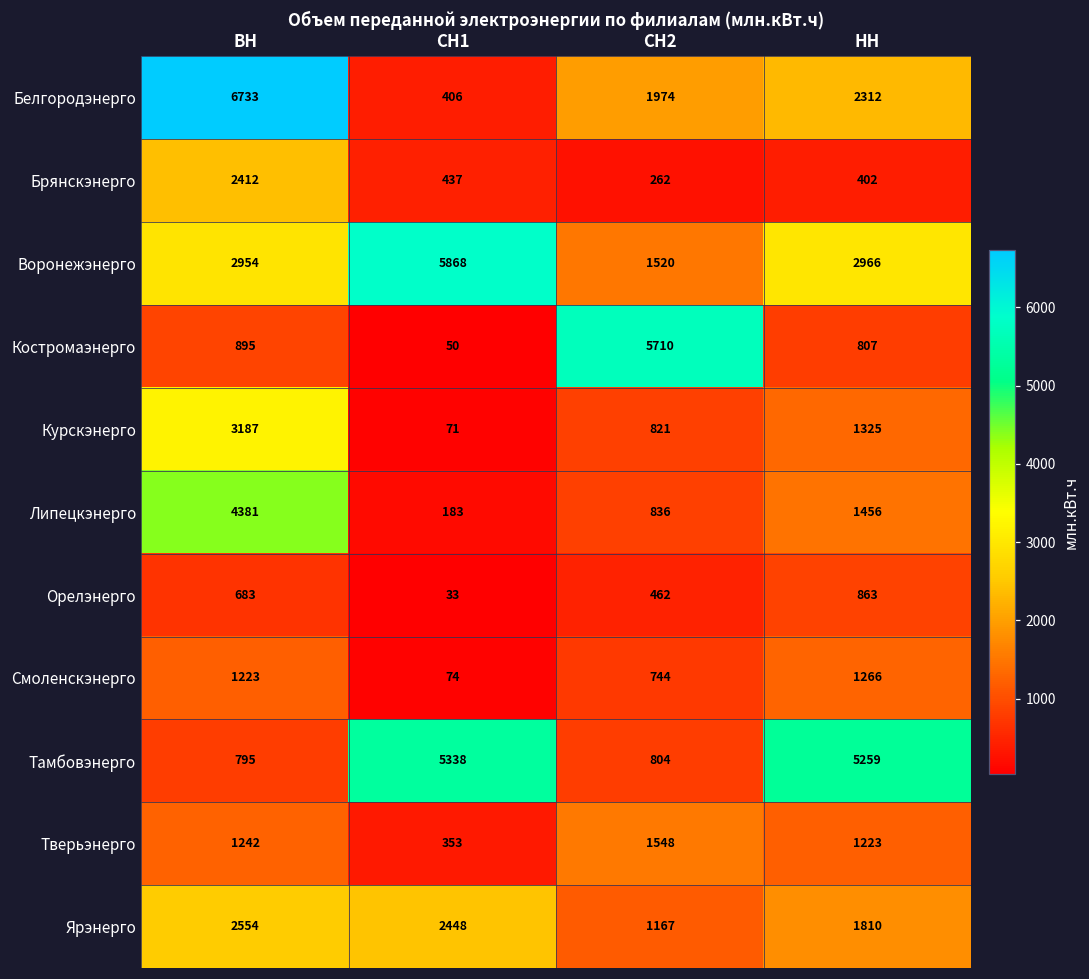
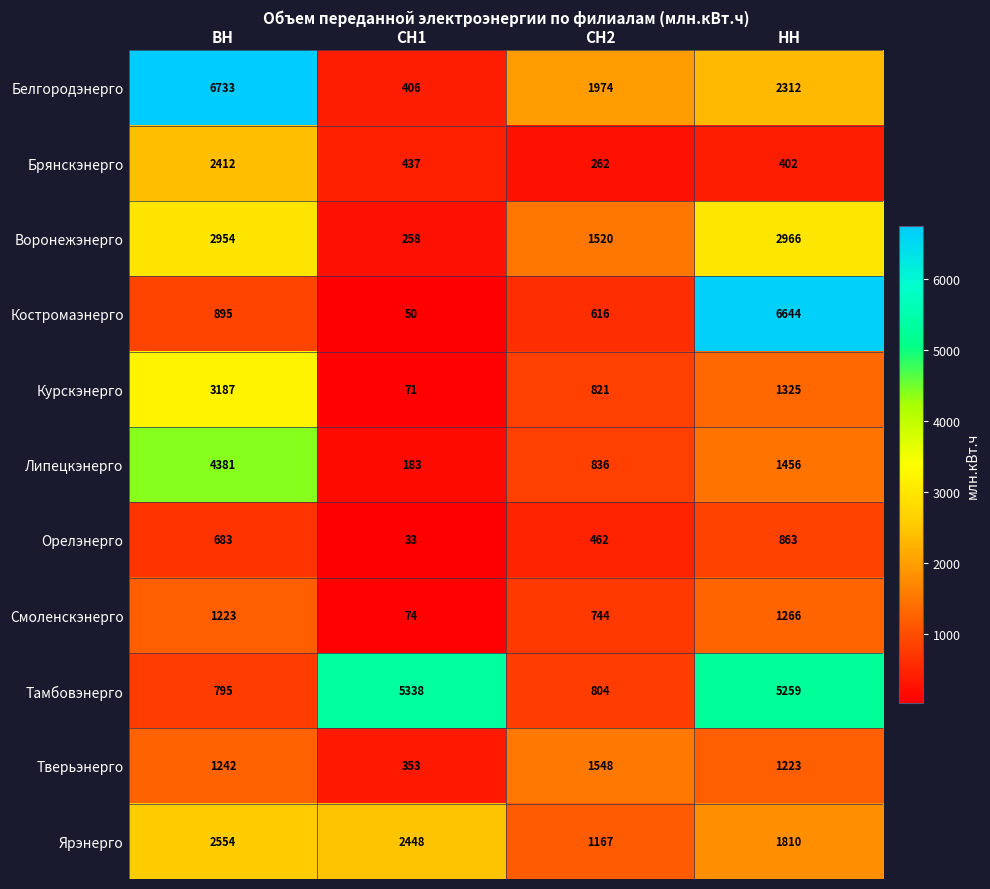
  {
    "Белгородэнерго": {
      "ВН": 6733,
      "СН1": 406,
      "СН2": 1974,
      "НН": 2312
    },
    "Брянскэнерго": {
      "ВН": 2412,
      "СН1": 437,
      "СН2": 262,
      "НН": 402
    },
    "Воронежэнерго": {
      "ВН": 2954,
-     "СН1": 5868,
+     "СН1": 258,
      "СН2": 1520,
      "НН": 2966
    },
    "Костромаэнерго": {
      "ВН": 895,
      "СН1": 50,
-     "СН2": 5710,
-     "НН": 807
+     "СН2": 616,
+     "НН": 6644
    },
    "Курскэнерго": {
      "ВН": 3187,
      "СН1": 71,
      "СН2": 821,
      "НН": 1325
    },
    "Липецкэнерго": {
      "ВН": 4381,
      "СН1": 183,
      "СН2": 836,
      "НН": 1456
    },
    "Орелэнерго": {
      "ВН": 683,
      "СН1": 33,
      "СН2": 462,
      "НН": 863
    },
    "Смоленскэнерго": {
      "ВН": 1223,
      "СН1": 74,
      "СН2": 744,
      "НН": 1266
    },
    "Тамбовэнерго": {
      "ВН": 795,
      "СН1": 5338,
      "СН2": 804,
      "НН": 5259
    },
    "Тверьэнерго": {
      "ВН": 1242,
      "СН1": 353,
      "СН2": 1548,
      "НН": 1223
    },
    "Ярэнерго": {
      "ВН": 2554,
      "СН1": 2448,
      "СН2": 1167,
      "НН": 1810
    }
  }
